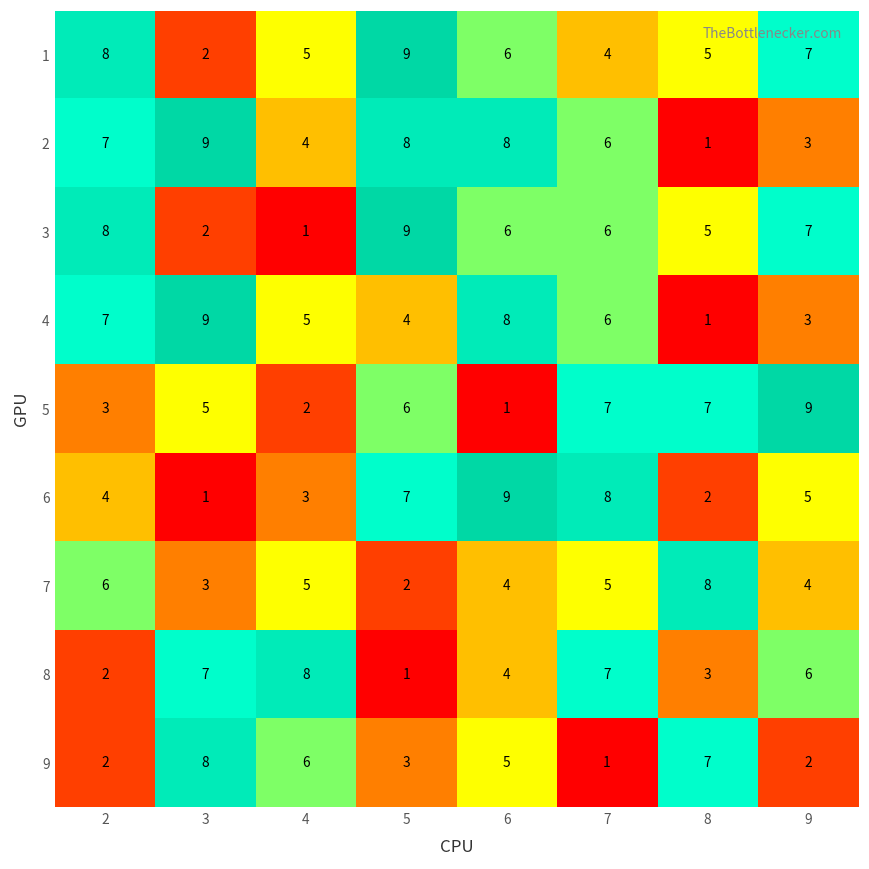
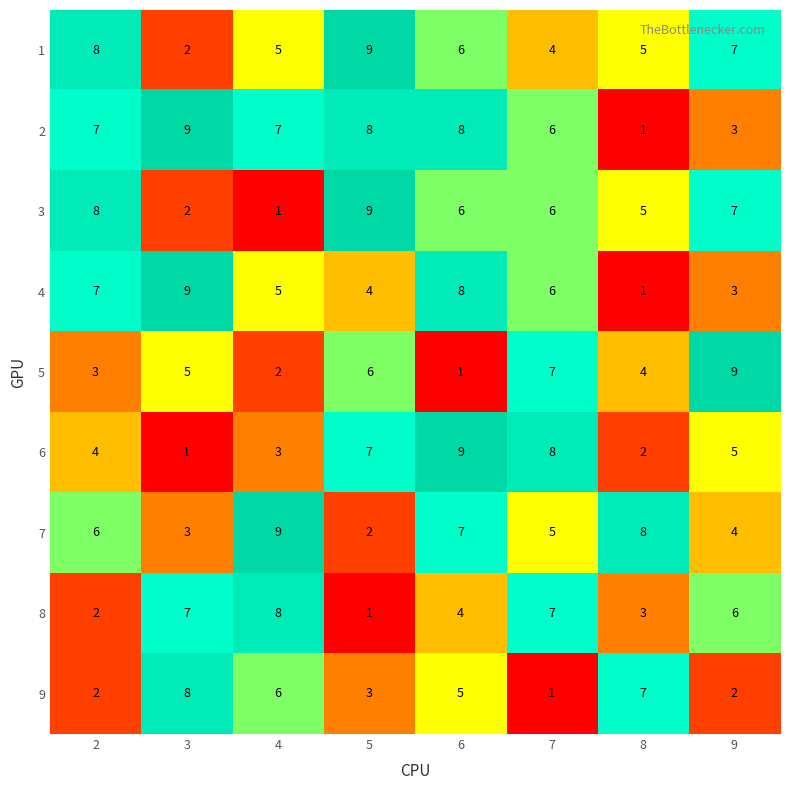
  {
    "1": {
      "2": 8,
      "3": 2,
      "4": 5,
      "5": 9,
      "6": 6,
      "7": 4,
      "8": 5
    },
    "2": {
      "2": 7,
      "3": 9,
-     "4": 4,
+     "4": 7,
      "5": 8,
      "6": 8,
      "7": 6,
      "8": 1,
      "9": 3
    },
    "3": {
      "2": 8,
      "3": 2,
      "4": 1,
      "5": 9,
      "6": 6,
      "7": 6,
      "8": 5,
      "9": 7
    },
    "4": {
      "2": 7,
      "3": 9,
      "4": 5,
      "5": 4,
      "6": 8,
      "7": 6,
      "8": 1,
      "9": 3
    },
    "5": {
      "2": 3,
      "3": 5,
      "4": 2,
      "5": 6,
      "6": 1,
      "7": 7,
-     "8": 7,
+     "8": 4,
      "9": 9
    },
    "6": {
      "2": 4,
      "3": 1,
      "4": 3,
      "5": 7,
      "6": 9,
      "7": 8,
      "8": 2,
      "9": 5
    },
    "7": {
      "2": 6,
      "3": 3,
-     "4": 5,
+     "4": 9,
      "5": 2,
-     "6": 4,
+     "6": 7,
      "7": 5,
      "8": 8,
      "9": 4
    },
    "8": {
      "2": 2,
      "3": 7,
      "4": 8,
      "5": 1,
      "6": 4,
      "7": 7,
      "8": 3,
      "9": 6
    },
    "9": {
      "2": 2,
      "3": 8,
      "4": 6,
      "5": 3,
      "6": 5,
      "7": 1,
      "8": 7,
      "9": 2
    }
  }
